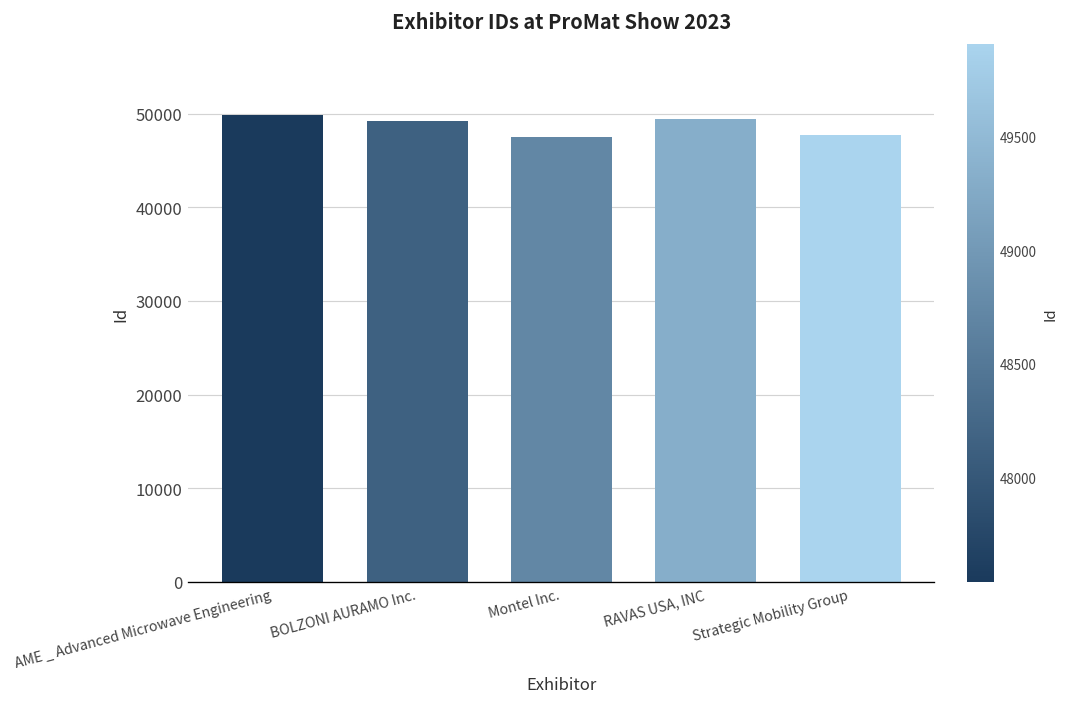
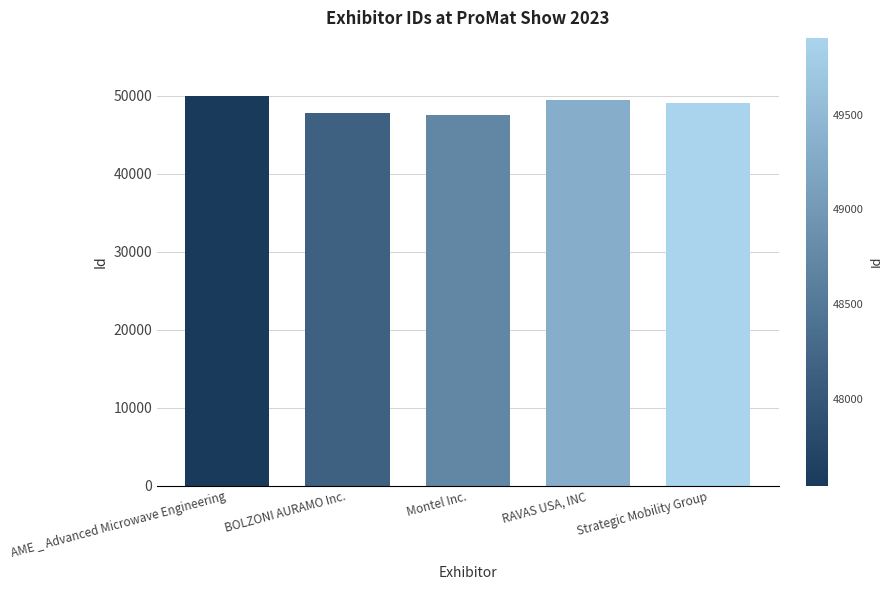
  {
    "AME _ Advanced Microwave Engineering": 50000,
-   "BOLZONI AURAMO Inc.": 49000,
+   "BOLZONI AURAMO Inc.": 48000,
    "Montel Inc.": 48000,
    "RAVAS USA, INC": 49000,
-   "Strategic Mobility Group": 48000
+   "Strategic Mobility Group": 49000
  }
